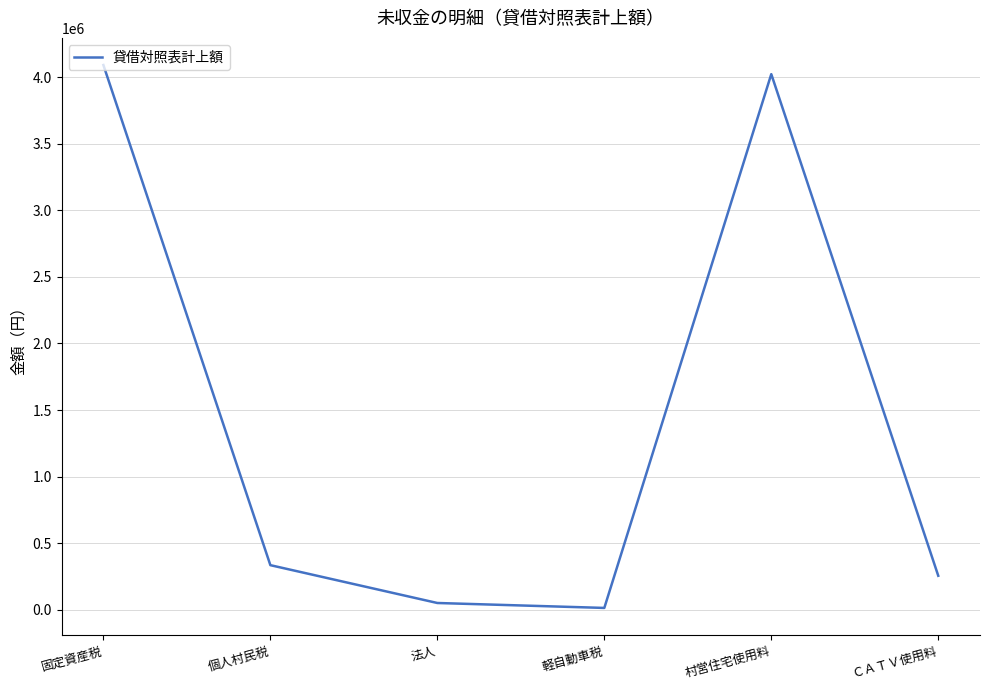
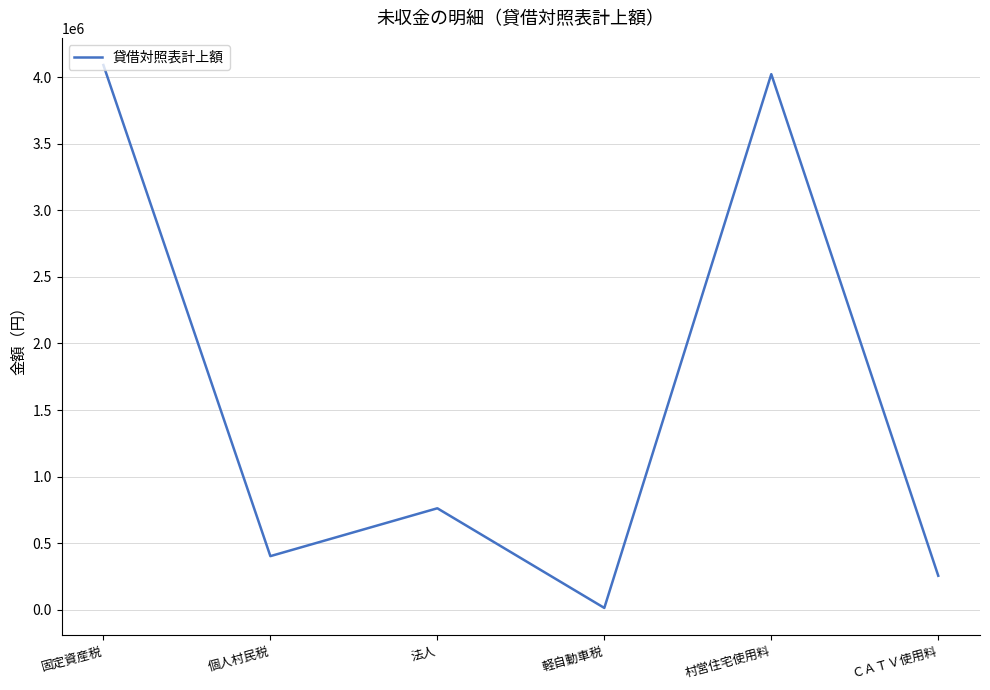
  {
-   "個人村民税": 330000,
-   "法人": 50000,
+   "個人村民税": 400000,
+   "法人": 760000,
    "軽自動車税": 10000,
    "村営住宅使用料": 4020000,
    "ＣＡＴＶ使用料": 250000
  }
